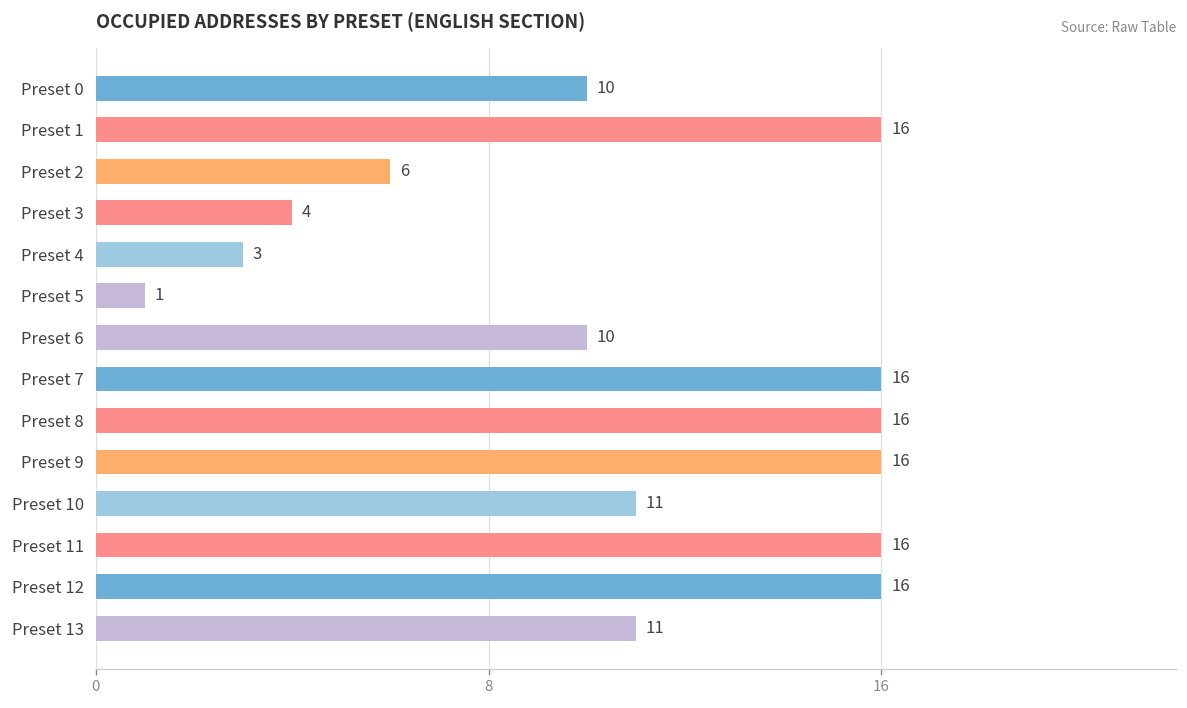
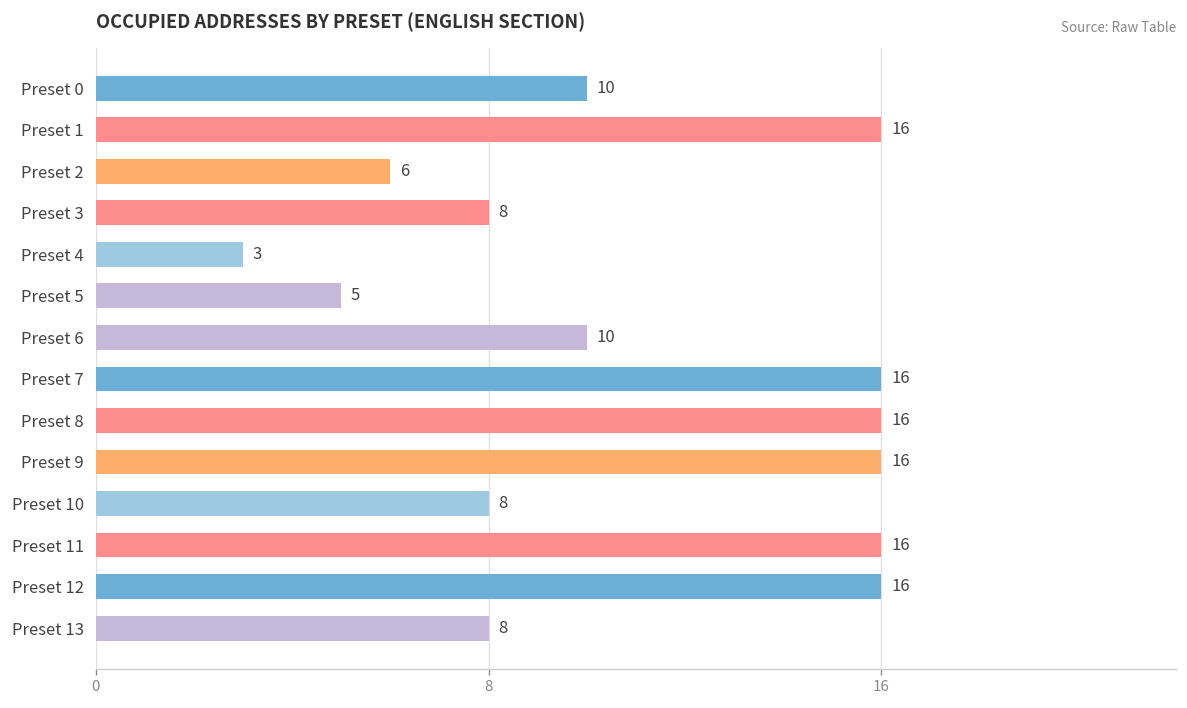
  {
    "Preset 0": 10,
    "Preset 1": 16,
    "Preset 2": 6,
-   "Preset 3": 4,
+   "Preset 3": 8,
    "Preset 4": 3,
-   "Preset 5": 1,
+   "Preset 5": 5,
    "Preset 6": 10,
    "Preset 7": 16,
    "Preset 8": 16,
    "Preset 9": 16,
-   "Preset 10": 11,
+   "Preset 10": 8,
    "Preset 11": 16,
    "Preset 12": 16,
-   "Preset 13": 11
+   "Preset 13": 8
  }
